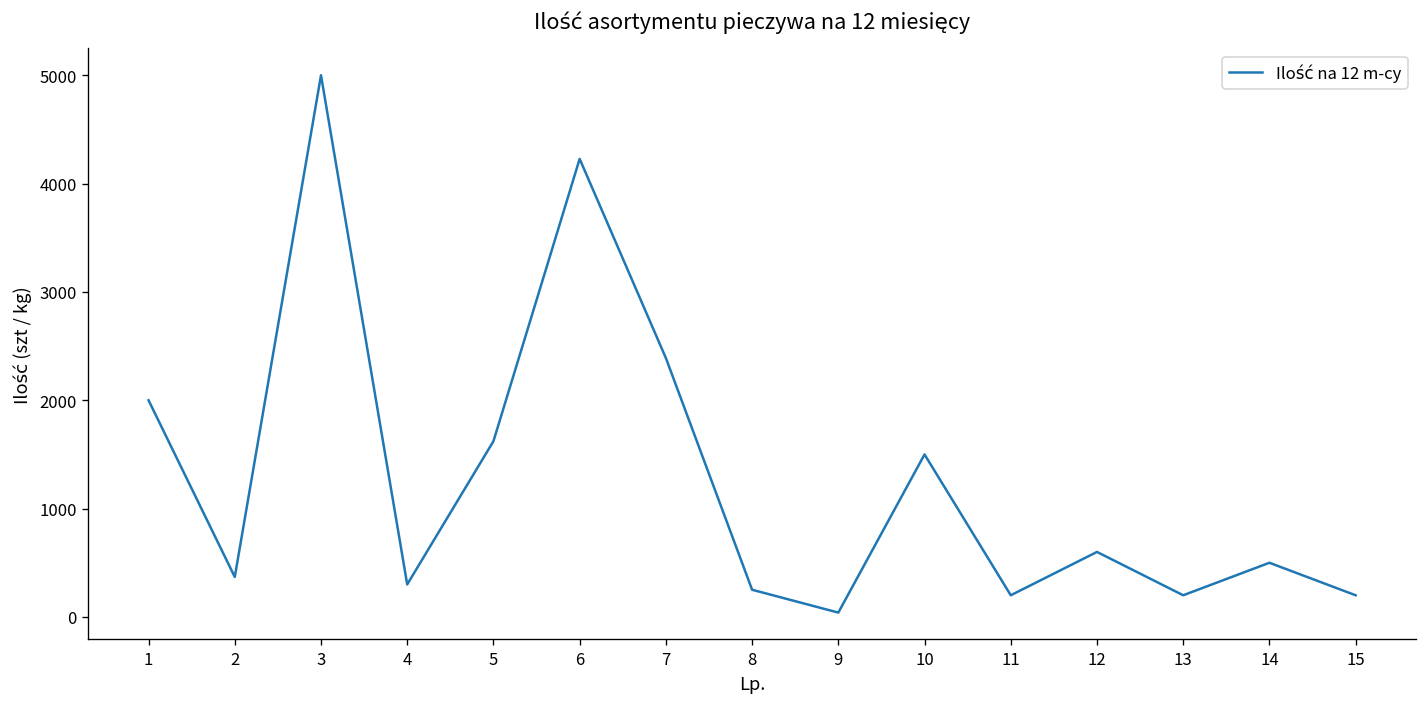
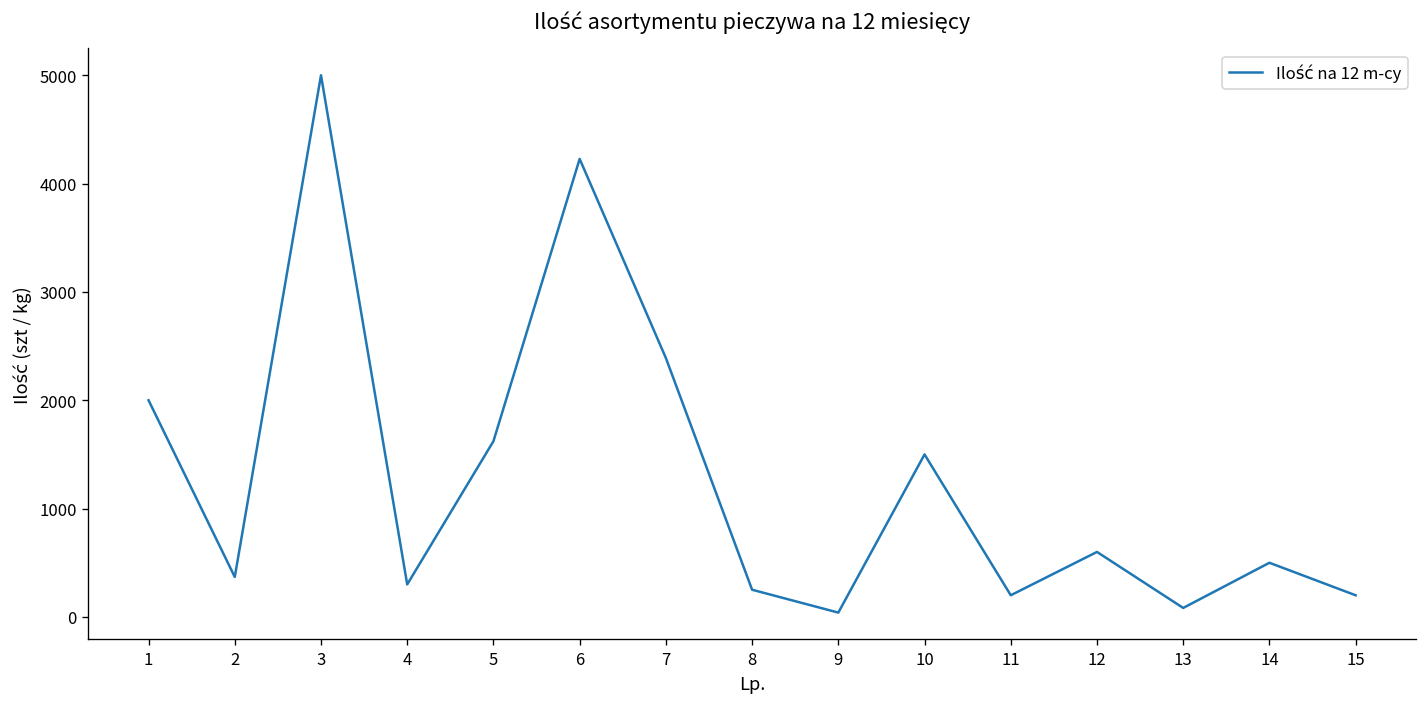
  {
    "1": 2000,
    "2": 400,
    "3": 5000,
    "4": 300,
    "5": 1600,
    "6": 4200,
    "7": 2400,
    "8": 300,
    "9": 0,
    "10": 1500,
    "11": 200,
    "12": 600,
-   "13": 200,
+   "13": 100,
    "14": 500,
    "15": 200
  }
